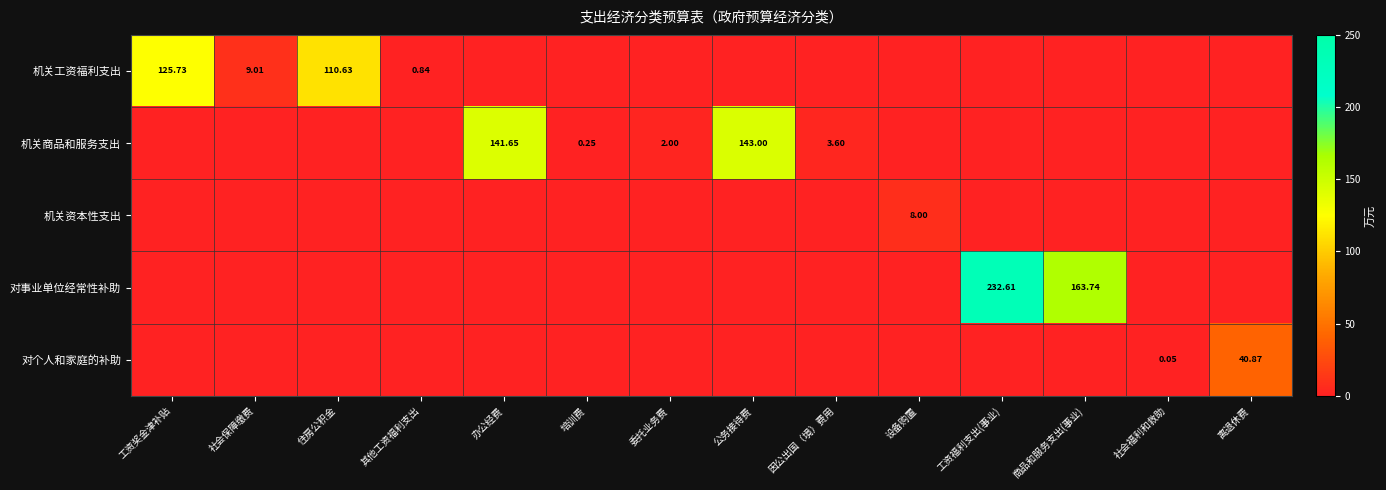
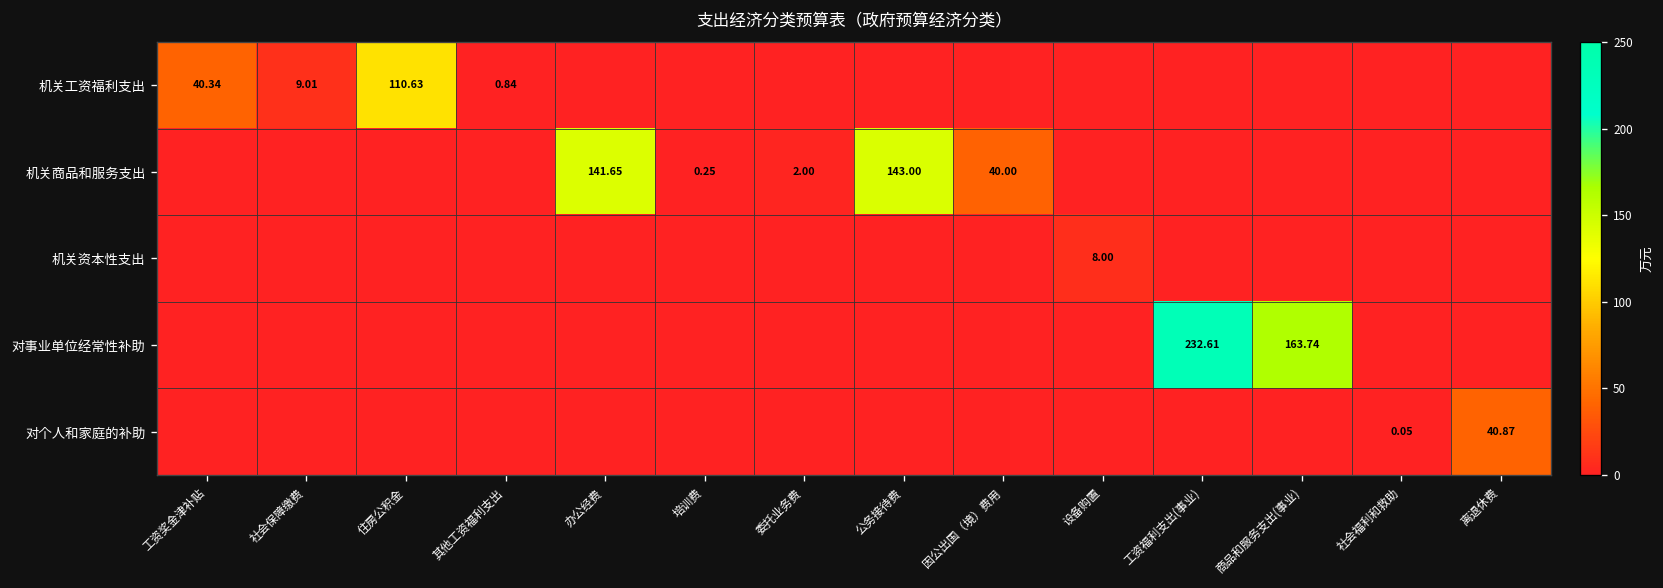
  {
    "机关工资福利支出": {
-     "工资奖金津补贴": 125.73,
+     "工资奖金津补贴": 40.34,
      "社会保障缴费": 9.01,
      "住房公积金": 110.63,
      "其他工资福利支出": 0.84
    },
    "机关商品和服务支出": {
      "办公经费": 141.65,
      "培训费": 0.25,
      "委托业务费": 2.00,
      "公务接待费": 143.00,
-     "因公出国（境）费用": 3.60
+     "因公出国（境）费用": 40.00
    },
    "机关资本性支出": {
      "设备购置": 8.00
    },
    "对事业单位经常性补助": {
      "工资福利支出(事业)": 232.61,
      "商品和服务支出(事业)": 163.74
    },
    "对个人和家庭的补助": {
      "社会福利和救助": 0.05,
      "离退休费": 40.87
    }
  }
